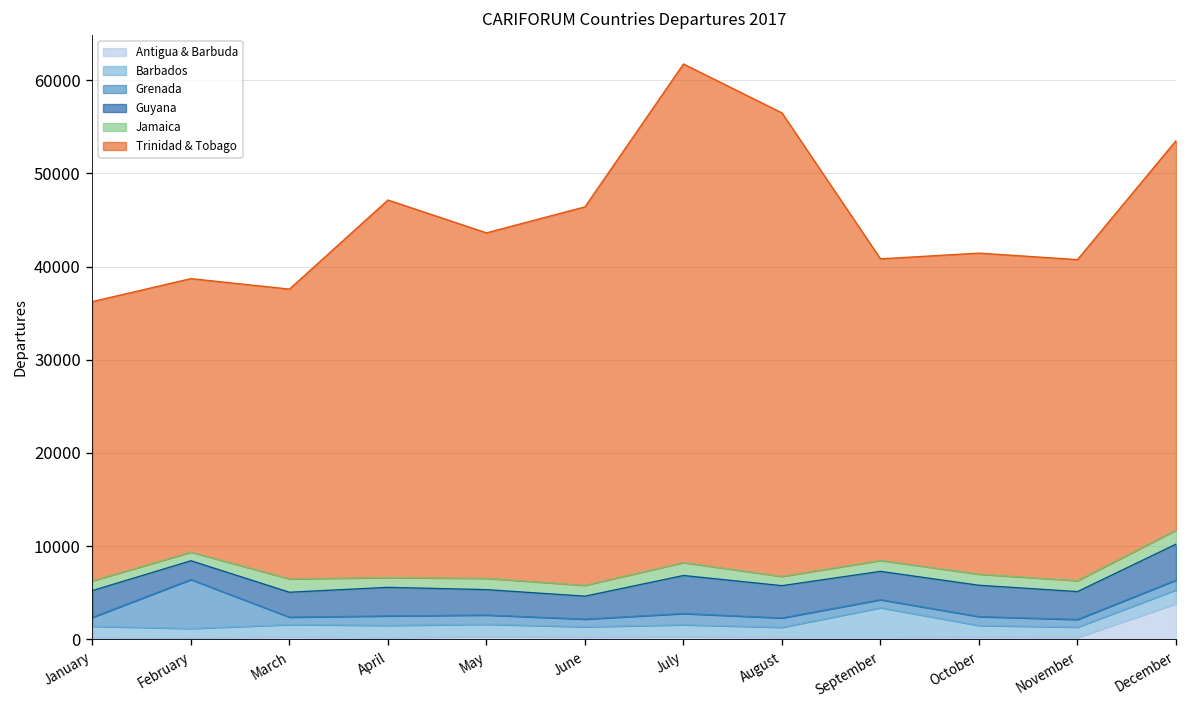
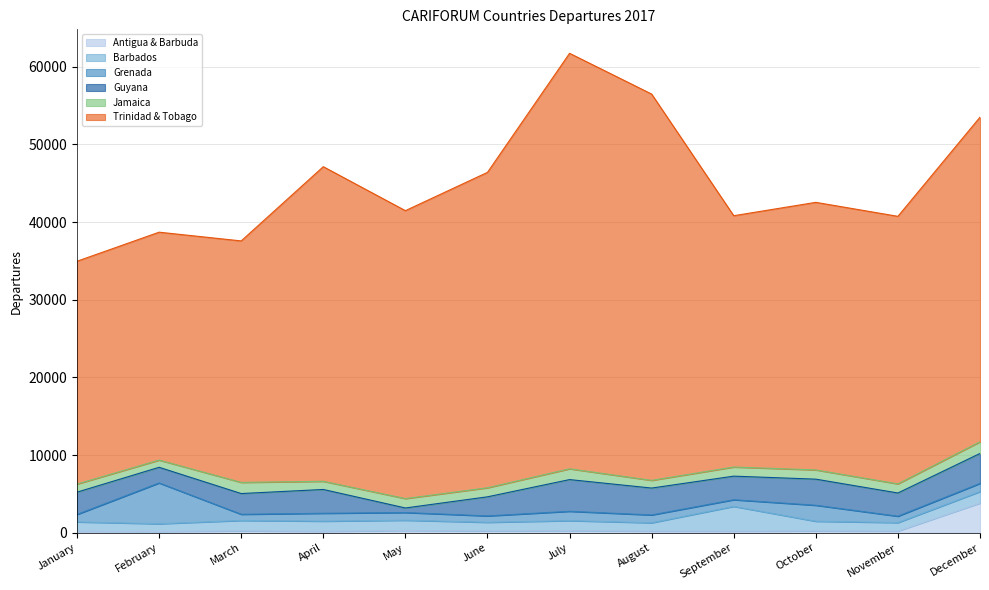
  {
    "Antigua & Barbuda": {
      "January": 0,
      "February": 0,
      "March": 0,
      "April": 0,
      "May": 0,
      "June": 0,
      "July": 0,
      "August": 0,
      "September": 0,
      "October": 0,
      "November": 0,
      "December": 4000
    },
    "Barbados": {
      "January": 1000,
      "February": 1000,
      "March": 1000,
      "April": 1000,
      "May": 1000,
      "June": 1000,
      "July": 1000,
      "August": 1000,
      "September": 3000,
      "October": 1000,
      "November": 1000,
      "December": 1000
    },
    "Grenada": {
      "January": 1000,
      "February": 5000,
      "March": 1000,
      "April": 1000,
      "May": 1000,
      "June": 1000,
      "July": 1000,
      "August": 1000,
      "September": 1000,
-     "October": 1000,
+     "October": 2000,
      "November": 1000,
      "December": 1000
    },
    "Guyana": {
      "January": 3000,
      "February": 2000,
      "March": 3000,
      "April": 3000,
-     "May": 3000,
+     "May": 1000,
      "June": 2000,
      "July": 4000,
      "August": 3000,
      "September": 3000,
      "October": 3000,
      "November": 3000,
      "December": 4000
    },
    "Jamaica": {
      "January": 1000,
      "February": 1000,
      "March": 1000,
      "April": 1000,
      "May": 1000,
      "June": 1000,
      "July": 1000,
      "August": 1000,
      "September": 1000,
      "October": 1000,
      "November": 1000,
      "December": 2000
    },
    "Trinidad & Tobago": {
-     "January": 30000,
+     "January": 29000,
      "February": 29000,
      "March": 31000,
      "April": 41000,
      "May": 37000,
      "June": 41000,
      "July": 54000,
      "August": 50000,
      "September": 32000,
      "October": 34000,
      "November": 34000,
      "December": 42000
    }
  }
